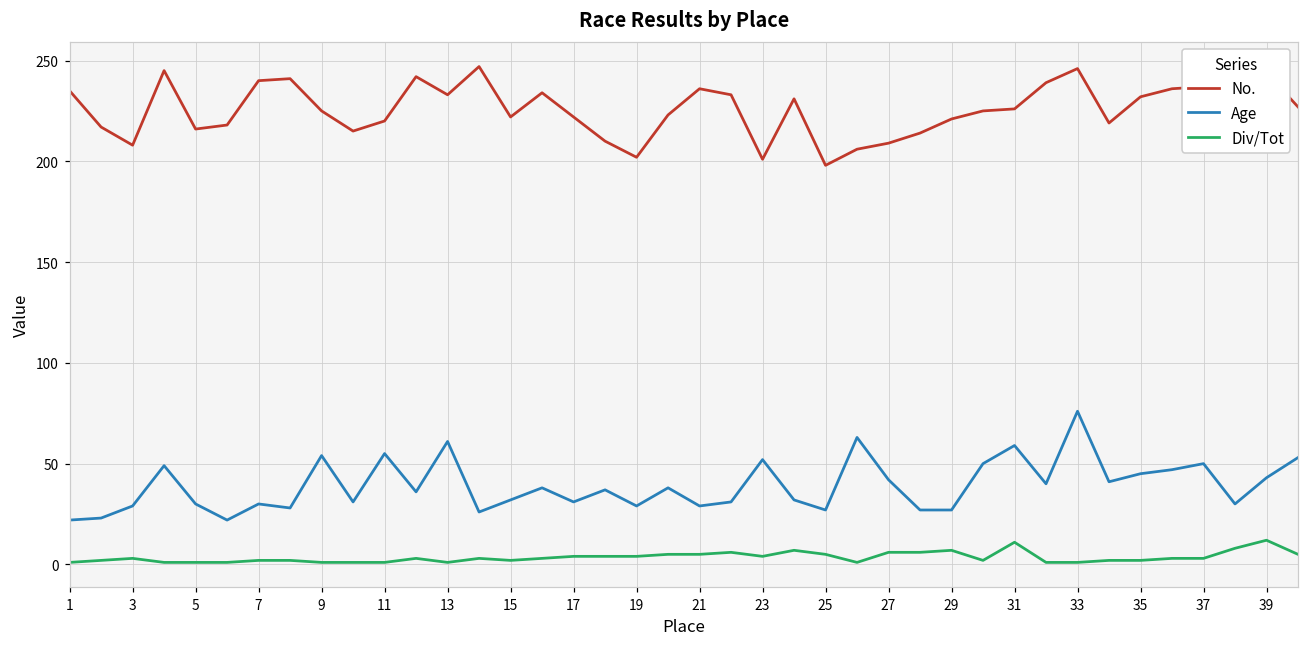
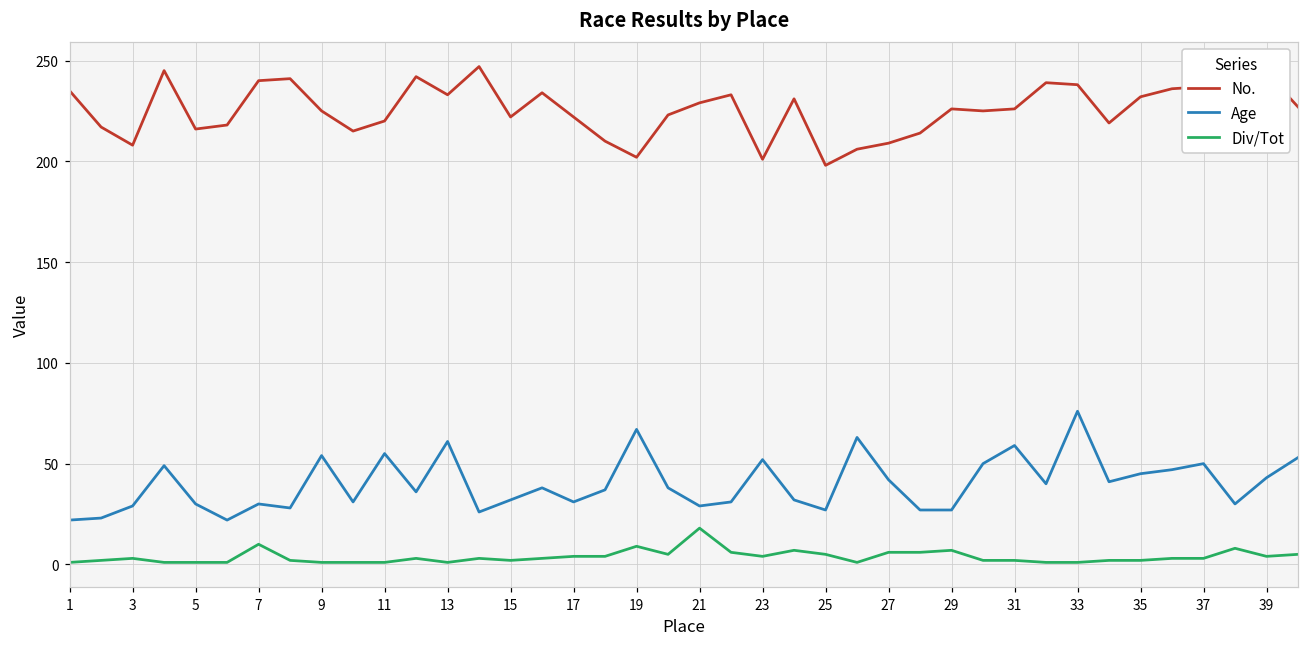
  {
    "No.": {
      "1": 235,
      "3": 208,
      "5": 216,
      "7": 240,
      "9": 225,
      "11": 220,
      "13": 233,
      "15": 222,
      "17": 222,
      "19": 202,
-     "21": 236,
+     "21": 229,
      "23": 201,
      "25": 198,
      "27": 209,
-     "29": 221,
+     "29": 226,
      "31": 226,
-     "33": 246,
+     "33": 238,
      "35": 232
    },
    "Age": {
      "1": 22,
      "3": 29,
      "5": 30,
      "7": 30,
      "9": 54,
      "11": 55,
      "13": 61,
      "15": 32,
      "17": 31,
-     "19": 29,
+     "19": 67,
      "21": 29,
      "23": 52,
      "25": 27,
      "27": 42,
      "29": 27,
      "31": 59,
      "33": 76,
      "35": 45,
      "37": 50,
      "39": 43
    },
    "Div/Tot": {
      "1": 1,
      "3": 3,
      "5": 1,
-     "7": 2,
+     "7": 10,
      "9": 1,
      "11": 1,
      "13": 1,
      "15": 2,
      "17": 4,
-     "19": 4,
-     "21": 5,
+     "19": 9,
+     "21": 18,
      "23": 4,
      "25": 5,
      "27": 6,
      "29": 7,
-     "31": 11,
+     "31": 2,
      "33": 1,
      "35": 2,
      "37": 3,
-     "39": 12
+     "39": 4
    }
  }
